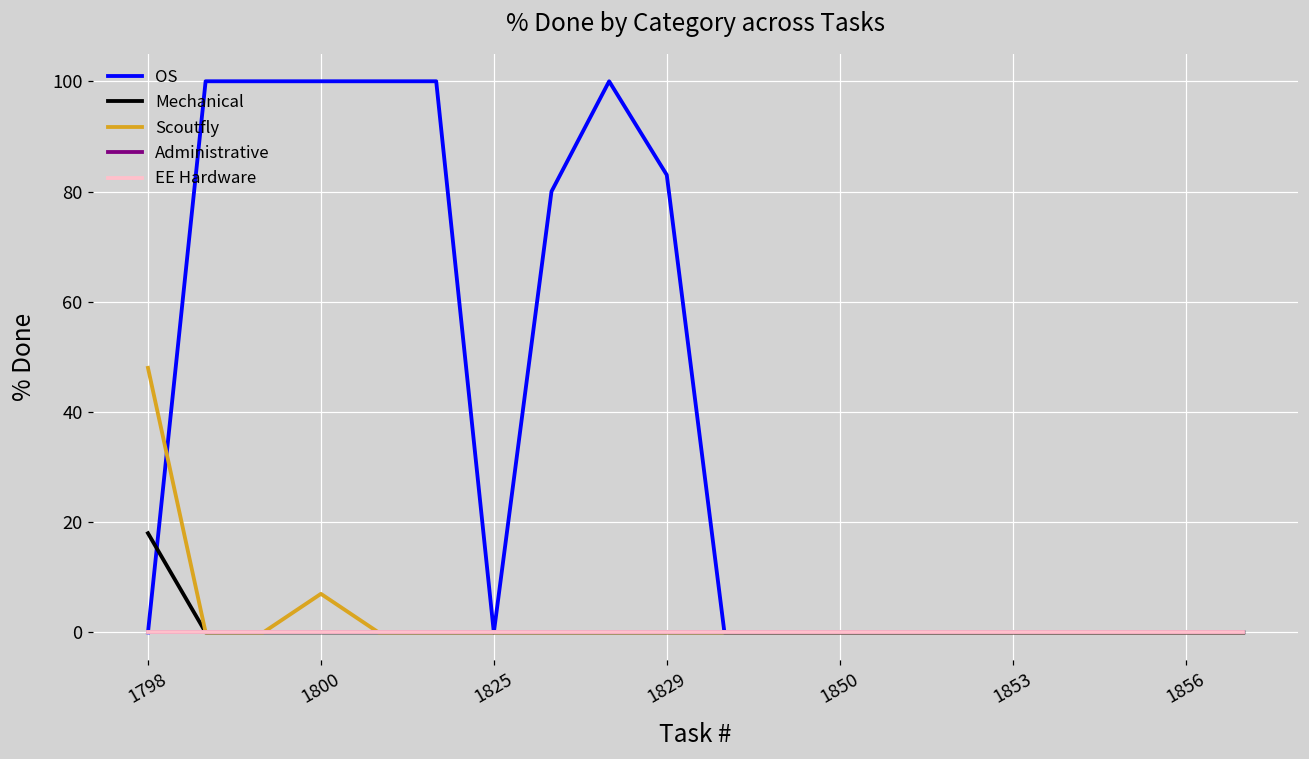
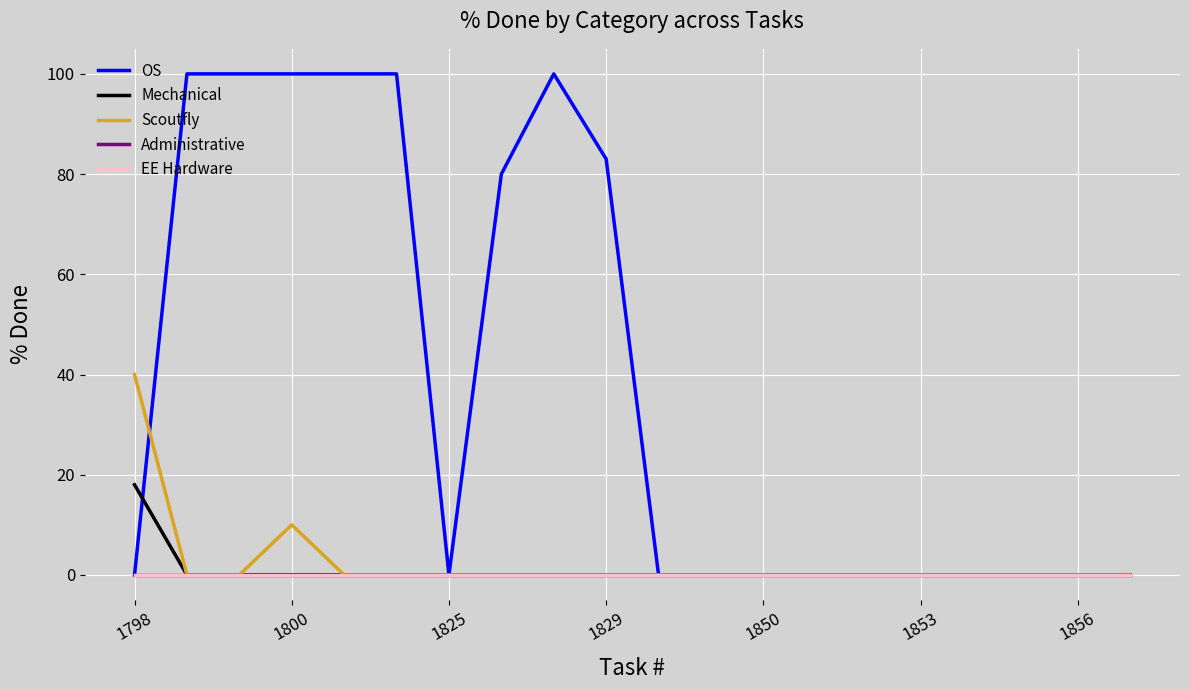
  {
    "OS": {
      "1800": 100,
      "1829": 83
    },
    "Mechanical": {
      "1798": 18
    },
    "Scoutfly": {
-     "1798": 48,
-     "1800": 7
+     "1798": 40,
+     "1800": 10
    }
  }
